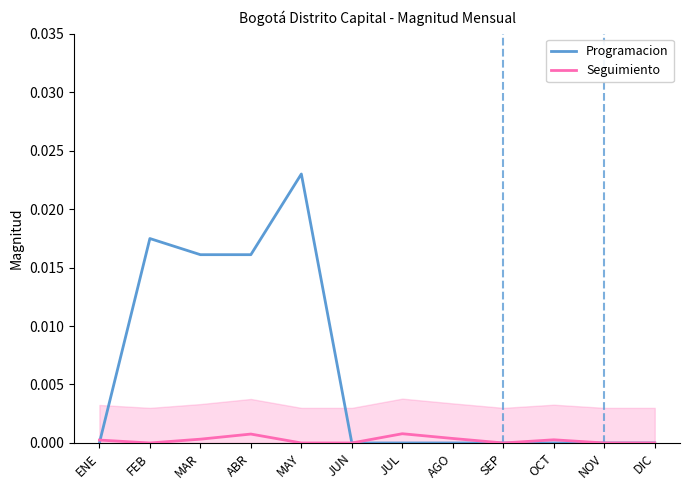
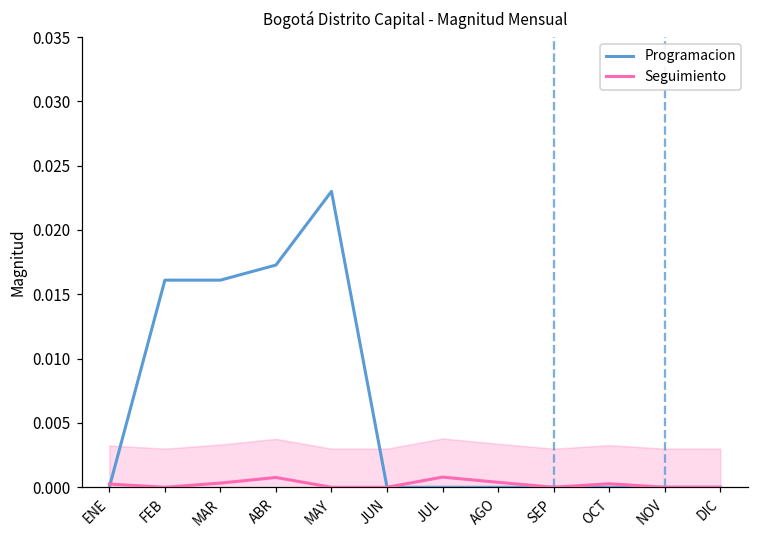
  {
    "Programacion": {
      "ENE": 0.0000,
-     "FEB": 0.0175,
+     "FEB": 0.0161,
      "MAR": 0.0161,
-     "ABR": 0.0161,
+     "ABR": 0.0173,
      "MAY": 0.0230,
      "JUL": 0.0000,
      "AGO": 0.0000,
      "OCT": 0.0000
    }
  }
